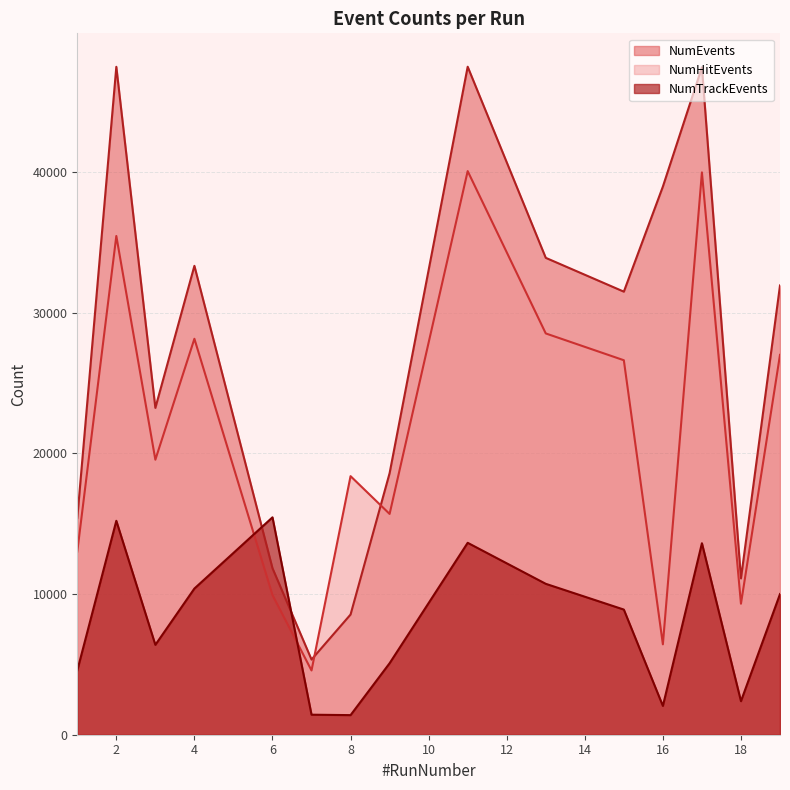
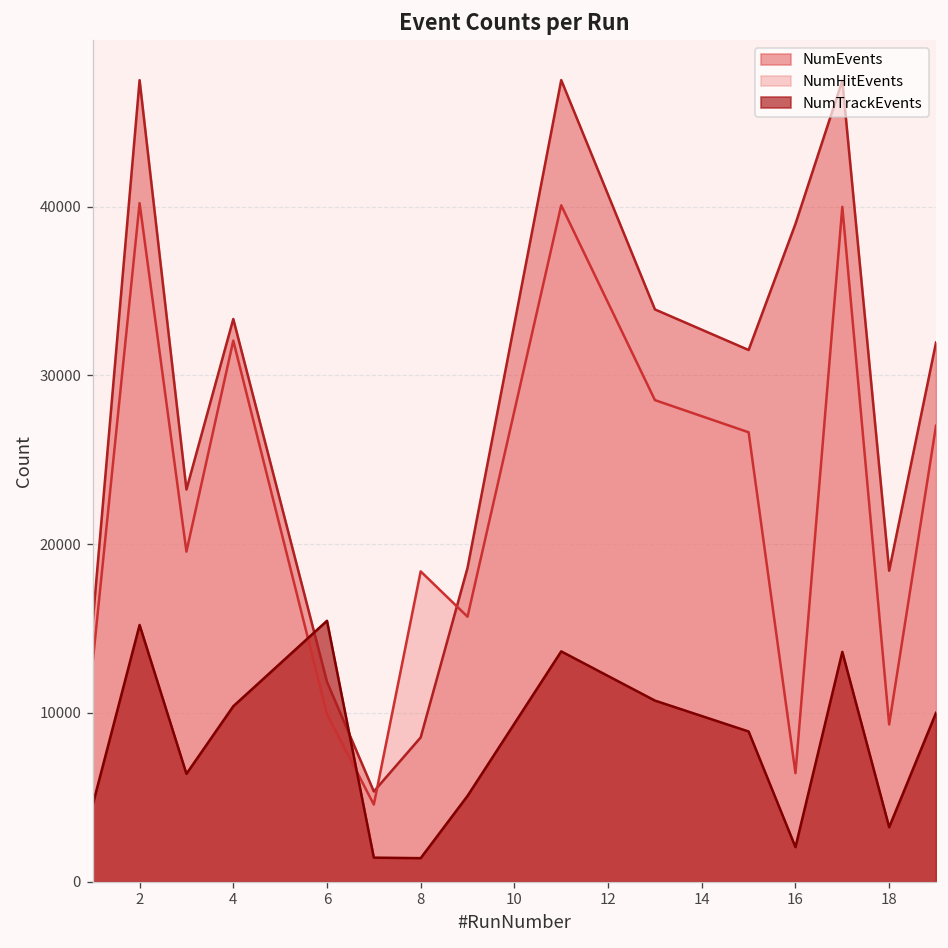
  {
    "NumEvents": {
      "2": 47500,
      "4": 33300,
      "6": 11800,
      "8": 8500,
      "16": 39000,
-     "18": 11100
+     "18": 18400
    },
    "NumHitEvents": {
-     "2": 35500,
-     "4": 28200,
+     "2": 40200,
+     "4": 32100,
      "6": 9900,
      "8": 18400,
      "16": 6400,
      "18": 9300
    },
    "NumTrackEvents": {
      "2": 15200,
      "4": 10400,
      "6": 15500,
      "8": 1400,
      "16": 2000,
-     "18": 2400
+     "18": 3200
    }
  }
